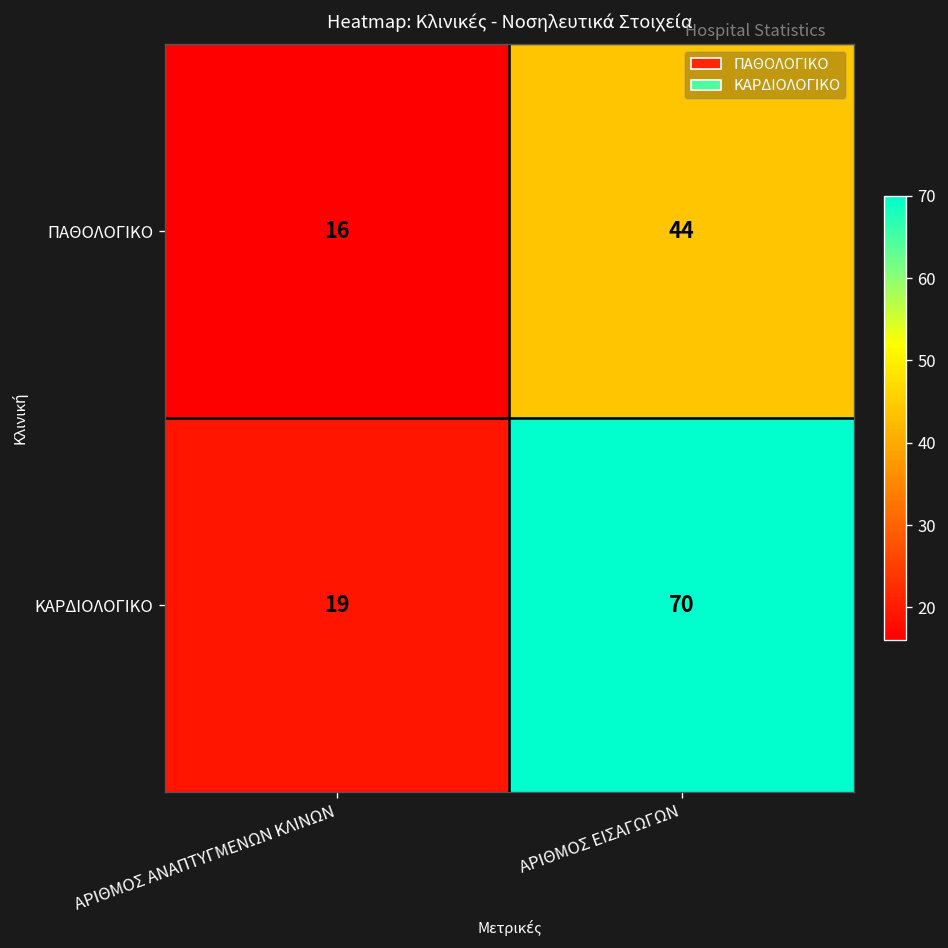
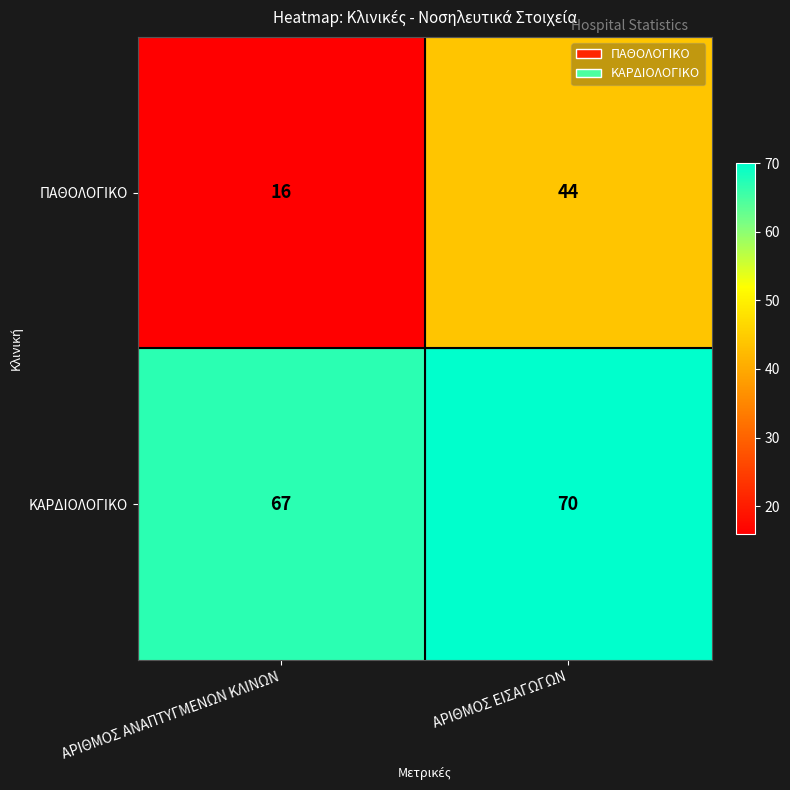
  {
    "ΠΑΘΟΛΟΓΙΚΟ": {
      "ΑΡΙΘΜΟΣ ΑΝΑΠΤΥΓΜΕΝΩΝ ΚΛΙΝΩΝ": 16,
      "ΑΡΙΘΜΟΣ ΕΙΣΑΓΩΓΩΝ": 44
    },
    "ΚΑΡΔΙΟΛΟΓΙΚΟ": {
-     "ΑΡΙΘΜΟΣ ΑΝΑΠΤΥΓΜΕΝΩΝ ΚΛΙΝΩΝ": 19,
+     "ΑΡΙΘΜΟΣ ΑΝΑΠΤΥΓΜΕΝΩΝ ΚΛΙΝΩΝ": 67,
      "ΑΡΙΘΜΟΣ ΕΙΣΑΓΩΓΩΝ": 70
    }
  }
